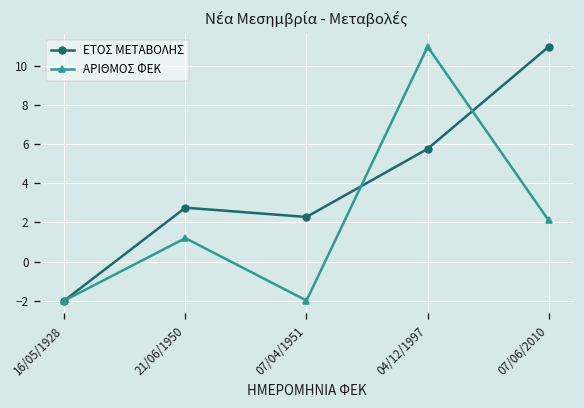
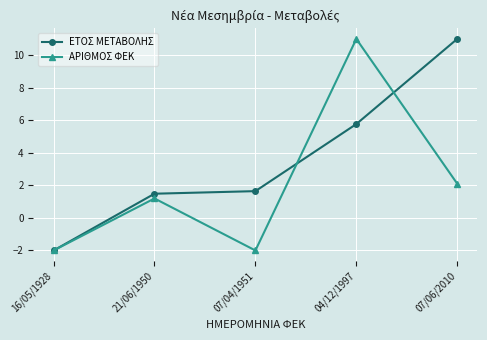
  {
    "ΕΤΟΣ ΜΕΤΑΒΟΛΗΣ": {
-     "21/06/1950": 2.8,
-     "07/04/1951": 2.3,
+     "21/06/1950": 1.5,
+     "07/04/1951": 1.6,
      "04/12/1997": 5.8,
      "07/06/2010": 11.0
    },
    "ΑΡΙΘΜΟΣ ΦΕΚ": {
      "21/06/1950": 1.2,
      "07/04/1951": -2.0,
      "04/12/1997": 11.0,
      "07/06/2010": 2.1
    }
  }
